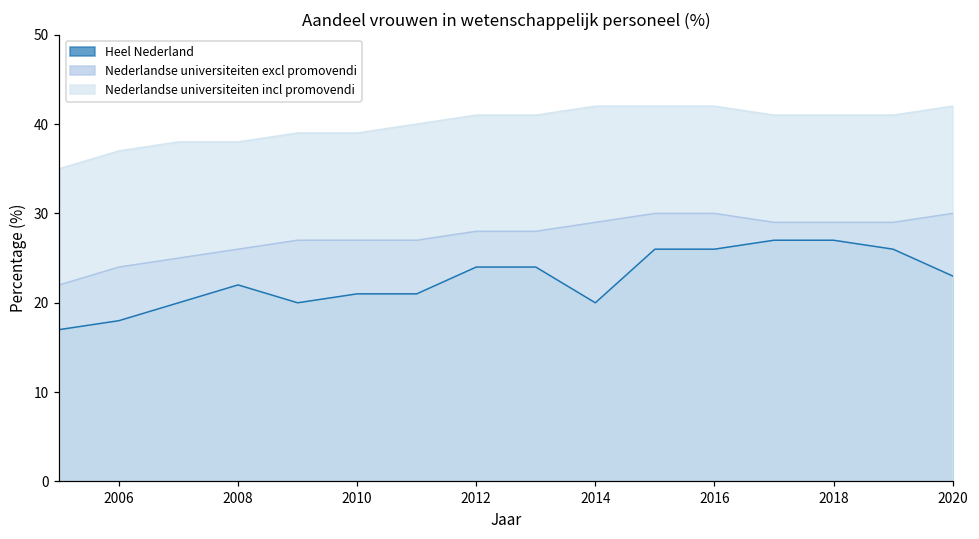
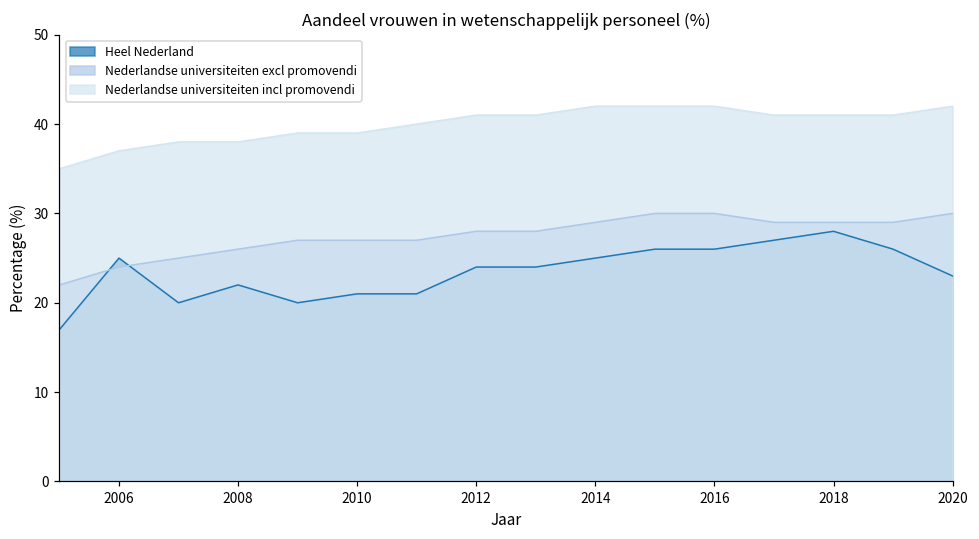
  {
    "Heel Nederland": {
-     "2006": 18,
+     "2006": 25,
      "2008": 22,
      "2010": 21,
      "2012": 24,
-     "2014": 20,
+     "2014": 25,
      "2016": 26,
-     "2018": 27,
+     "2018": 28,
      "2020": 23
    }
  }
